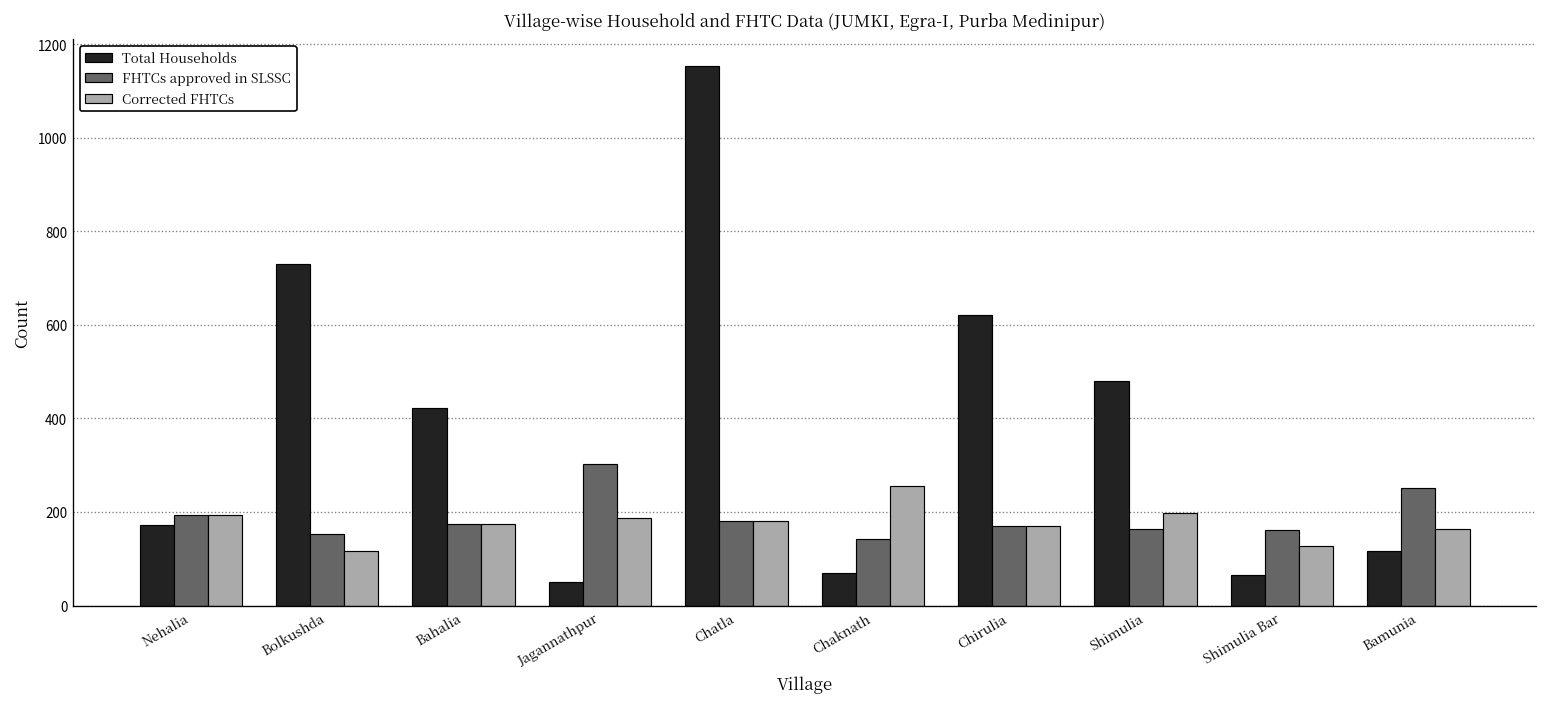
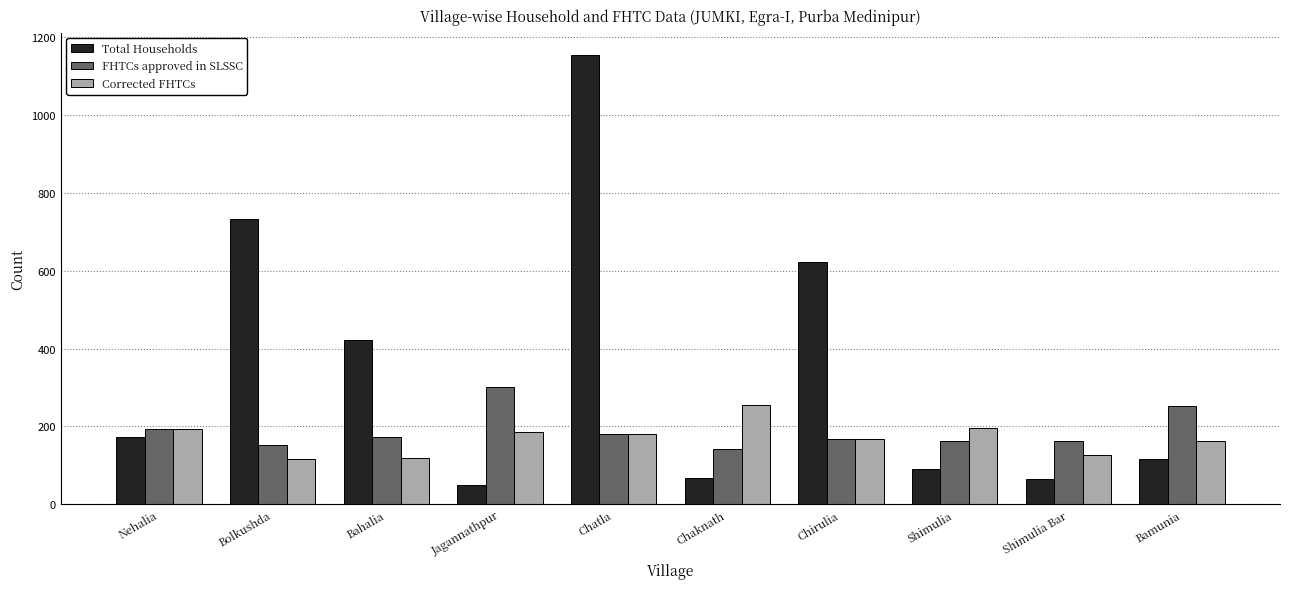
  {
    "Total Households": {
      "Nehalia": 170,
      "Bolkushda": 730,
      "Bahalia": 420,
      "Jagannathpur": 50,
      "Chatla": 1150,
      "Chaknath": 70,
      "Chirulia": 620,
-     "Shimulia": 480,
+     "Shimulia": 90,
      "Shimulia Bar": 70,
      "Bamunia": 120
    },
    "FHTCs approved in SLSSC": {
      "Nehalia": 190,
      "Bolkushda": 150,
      "Bahalia": 170,
      "Jagannathpur": 300,
      "Chatla": 180,
      "Chaknath": 140,
      "Chirulia": 170,
      "Shimulia": 160,
      "Shimulia Bar": 160,
      "Bamunia": 250
    },
    "Corrected FHTCs": {
      "Nehalia": 190,
      "Bolkushda": 120,
-     "Bahalia": 170,
+     "Bahalia": 120,
      "Jagannathpur": 190,
      "Chatla": 180,
      "Chaknath": 260,
      "Chirulia": 170,
      "Shimulia": 200,
      "Shimulia Bar": 130,
      "Bamunia": 160
    }
  }
